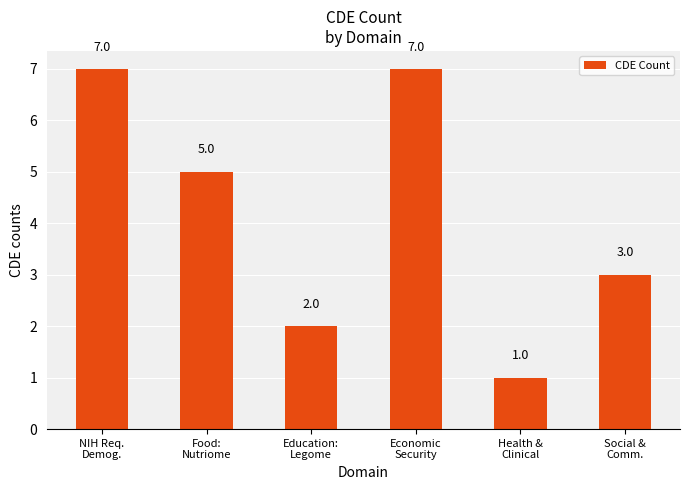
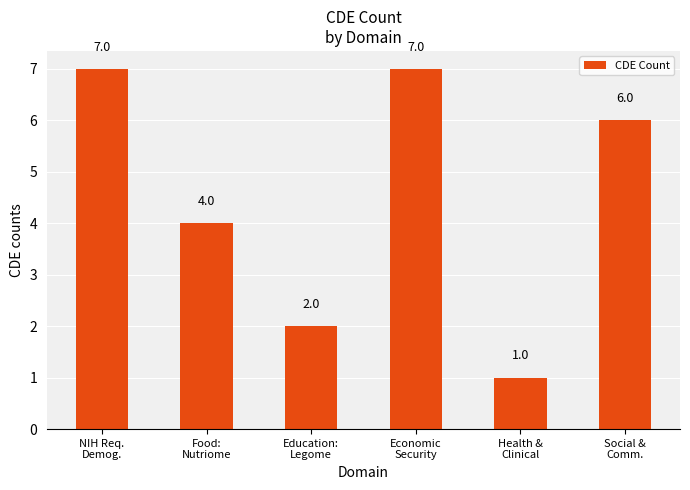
  {
    "NIH Req. Demog.": 7.0,
-   "Food: Nutriome": 5.0,
+   "Food: Nutriome": 4.0,
    "Education: Legome": 2.0,
    "Economic Security": 7.0,
    "Health & Clinical": 1.0,
-   "Social & Comm.": 3.0
+   "Social & Comm.": 6.0
  }
